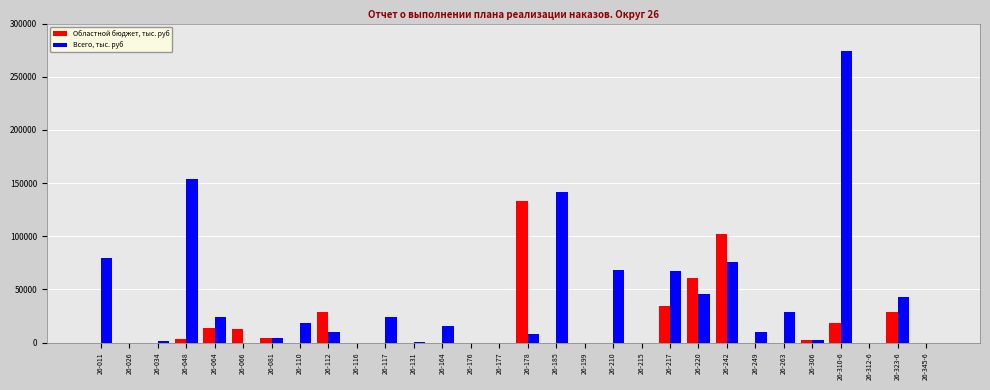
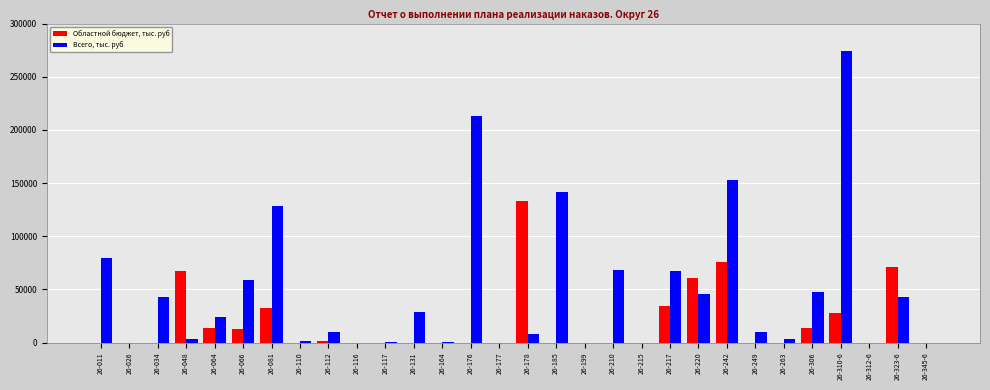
  {
    "Областной бюджет, тыс. руб": {
      "26-011": 0,
      "26-026": 0,
      "26-034": 0,
-     "26-048": 3000,
+     "26-048": 67000,
      "26-064": 14000,
      "26-066": 13000,
-     "26-081": 5000,
+     "26-081": 33000,
      "26-110": 0,
-     "26-112": 29000,
+     "26-112": 1000,
      "26-116": 0,
      "26-117": 0,
      "26-131": 0,
      "26-164": 0,
      "26-176": 0,
      "26-177": 0,
      "26-178": 133000,
      "26-185": 0,
      "26-199": 0,
      "26-210": 0,
      "26-215": 0,
      "26-217": 35000,
      "26-220": 60000,
-     "26-242": 102000,
+     "26-242": 76000,
      "26-249": 0,
      "26-263": 0,
-     "26-306": 2000,
-     "26-310-6": 18000,
+     "26-306": 14000,
+     "26-310-6": 27000,
      "26-312-6": 0,
-     "26-323-6": 29000,
+     "26-323-6": 71000,
      "26-345-6": 0
    },
    "Всего, тыс. руб": {
      "26-011": 80000,
      "26-026": 0,
-     "26-034": 2000,
-     "26-048": 154000,
+     "26-034": 43000,
+     "26-048": 3000,
      "26-064": 24000,
-     "26-066": 0,
-     "26-081": 5000,
-     "26-110": 19000,
+     "26-066": 59000,
+     "26-081": 129000,
+     "26-110": 2000,
      "26-112": 10000,
      "26-116": 0,
-     "26-117": 24000,
-     "26-131": 1000,
-     "26-164": 16000,
-     "26-176": 0,
+     "26-117": 0,
+     "26-131": 29000,
+     "26-164": 1000,
+     "26-176": 213000,
      "26-177": 0,
      "26-178": 8000,
      "26-185": 142000,
      "26-199": 0,
      "26-210": 68000,
      "26-215": 0,
      "26-217": 68000,
      "26-220": 46000,
-     "26-242": 76000,
+     "26-242": 153000,
      "26-249": 10000,
-     "26-263": 29000,
-     "26-306": 2000,
+     "26-263": 3000,
+     "26-306": 48000,
      "26-310-6": 274000,
      "26-312-6": 0,
      "26-323-6": 43000,
      "26-345-6": 0
    }
  }
